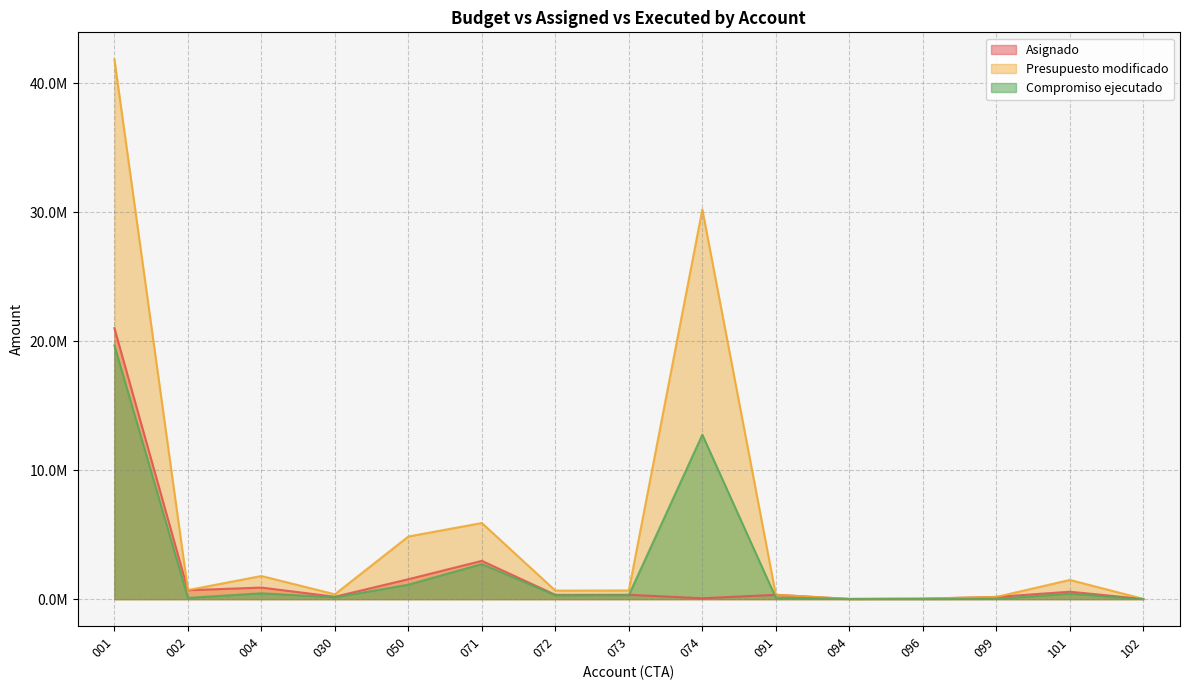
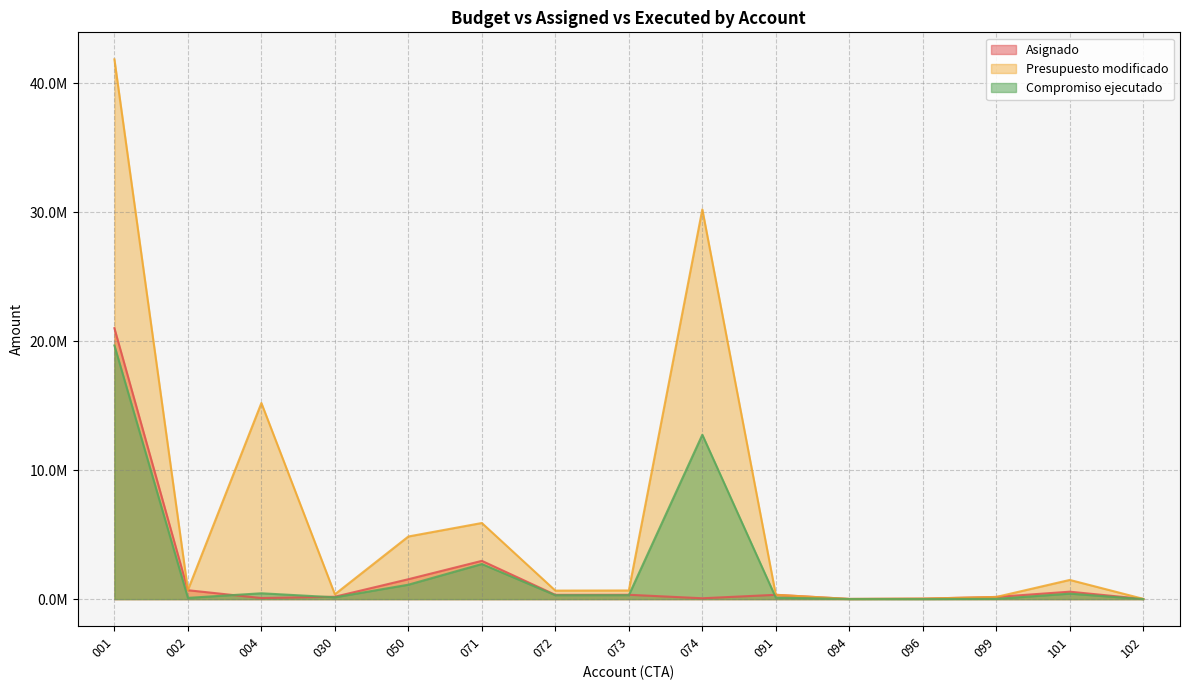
  {
    "Asignado": {
      "001": 21000000,
-     "004": 900000,
+     "004": 100000,
      "050": 1500000,
      "071": 3000000,
      "074": 100000
    },
    "Presupuesto modificado": {
      "001": 41800000,
-     "004": 1800000,
+     "004": 15200000,
      "050": 4900000,
      "071": 5900000,
      "072": 700000,
      "073": 700000,
      "074": 30200000,
      "101": 1500000
    },
    "Compromiso ejecutado": {
      "001": 19700000,
      "002": 100000,
      "004": 500000,
      "050": 1100000,
      "071": 2700000,
      "074": 12700000,
      "091": 100000
    }
  }
